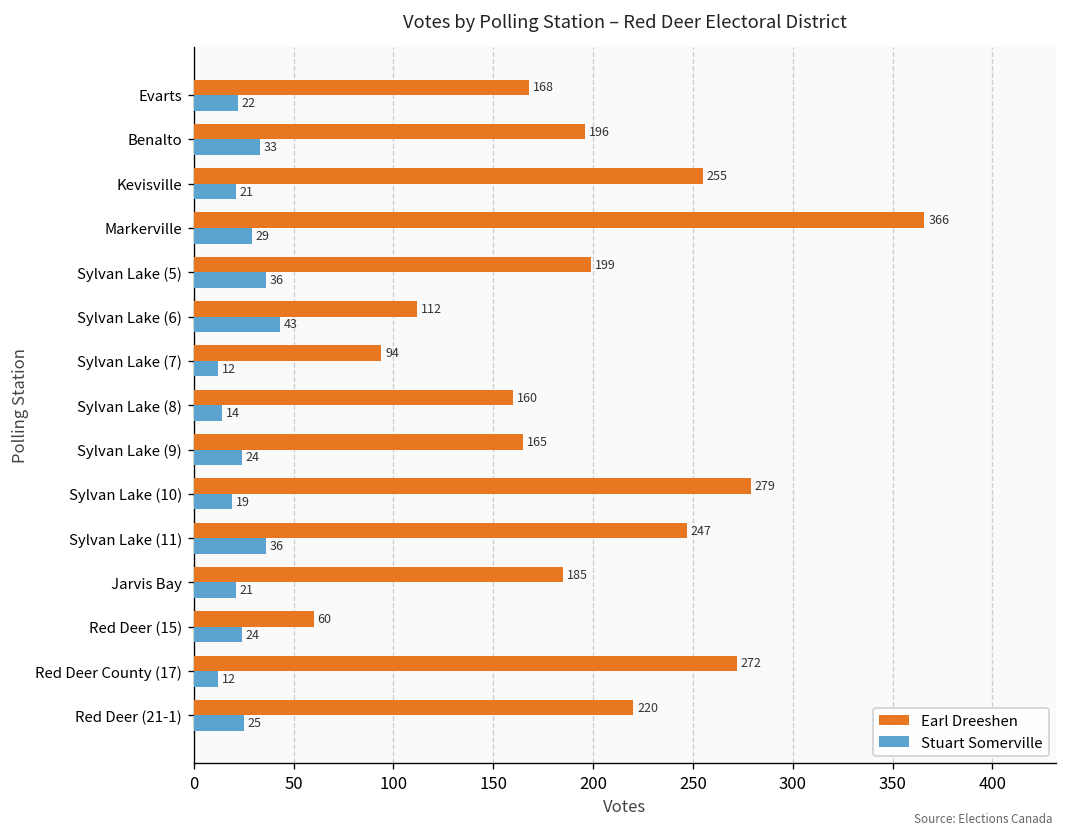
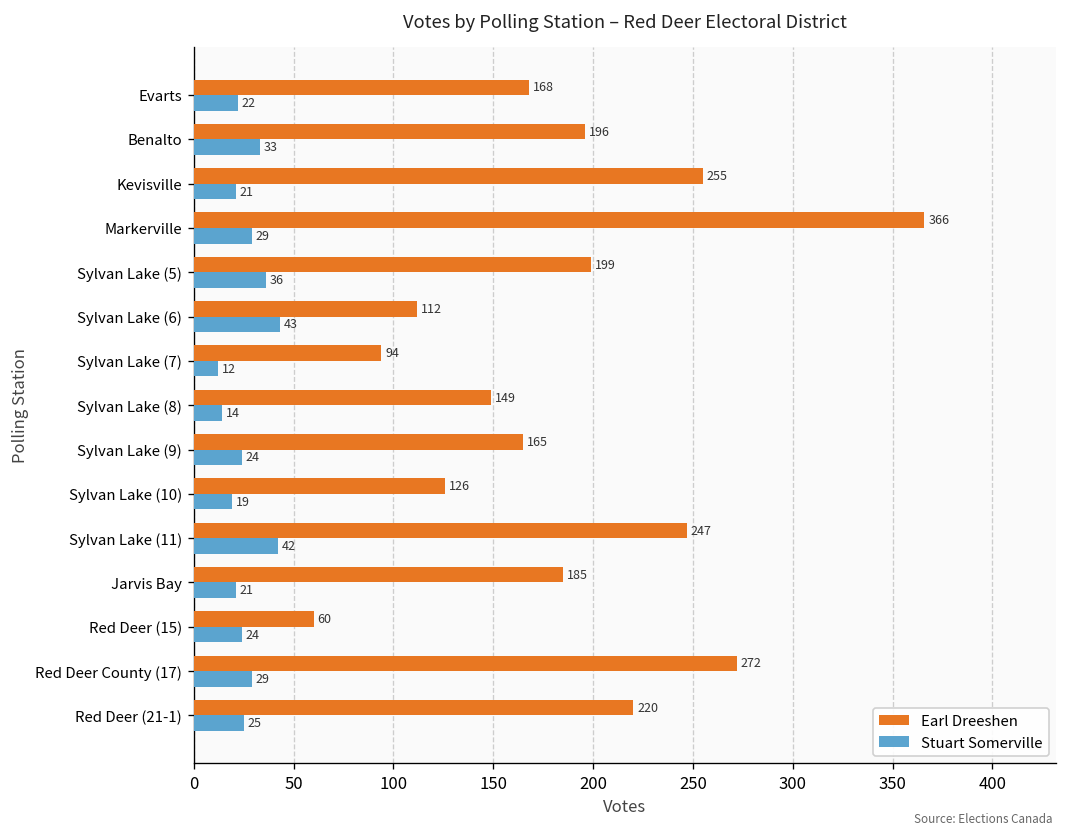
  {
    "Earl Dreeshen": {
      "Evarts": 168,
      "Benalto": 196,
      "Kevisville": 255,
      "Markerville": 366,
      "Sylvan Lake (5)": 199,
      "Sylvan Lake (6)": 112,
      "Sylvan Lake (7)": 94,
-     "Sylvan Lake (8)": 160,
+     "Sylvan Lake (8)": 149,
      "Sylvan Lake (9)": 165,
-     "Sylvan Lake (10)": 279,
+     "Sylvan Lake (10)": 126,
      "Sylvan Lake (11)": 247,
      "Jarvis Bay": 185,
      "Red Deer (15)": 60,
      "Red Deer County (17)": 272,
      "Red Deer (21-1)": 220
    },
    "Stuart Somerville": {
      "Evarts": 22,
      "Benalto": 33,
      "Kevisville": 21,
      "Markerville": 29,
      "Sylvan Lake (5)": 36,
      "Sylvan Lake (6)": 43,
      "Sylvan Lake (7)": 12,
      "Sylvan Lake (8)": 14,
      "Sylvan Lake (9)": 24,
      "Sylvan Lake (10)": 19,
-     "Sylvan Lake (11)": 36,
+     "Sylvan Lake (11)": 42,
      "Jarvis Bay": 21,
      "Red Deer (15)": 24,
-     "Red Deer County (17)": 12,
+     "Red Deer County (17)": 29,
      "Red Deer (21-1)": 25
    }
  }
